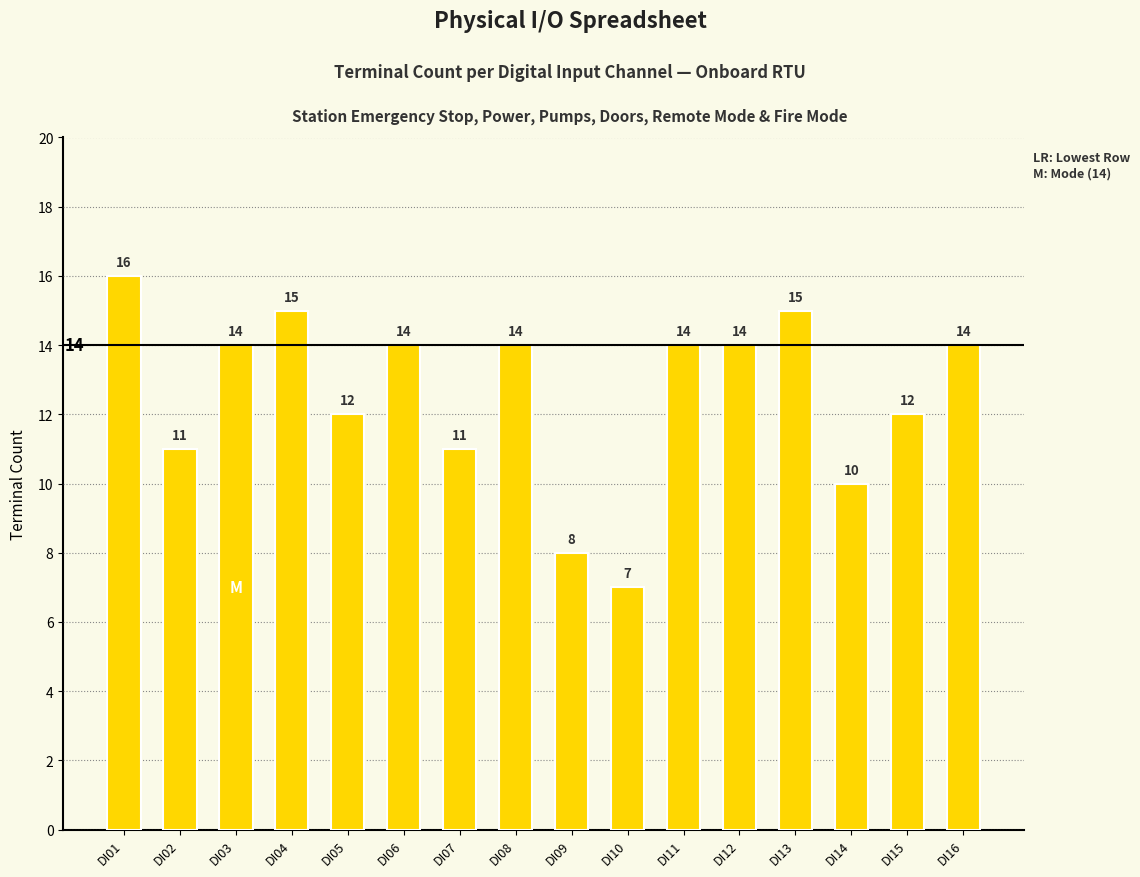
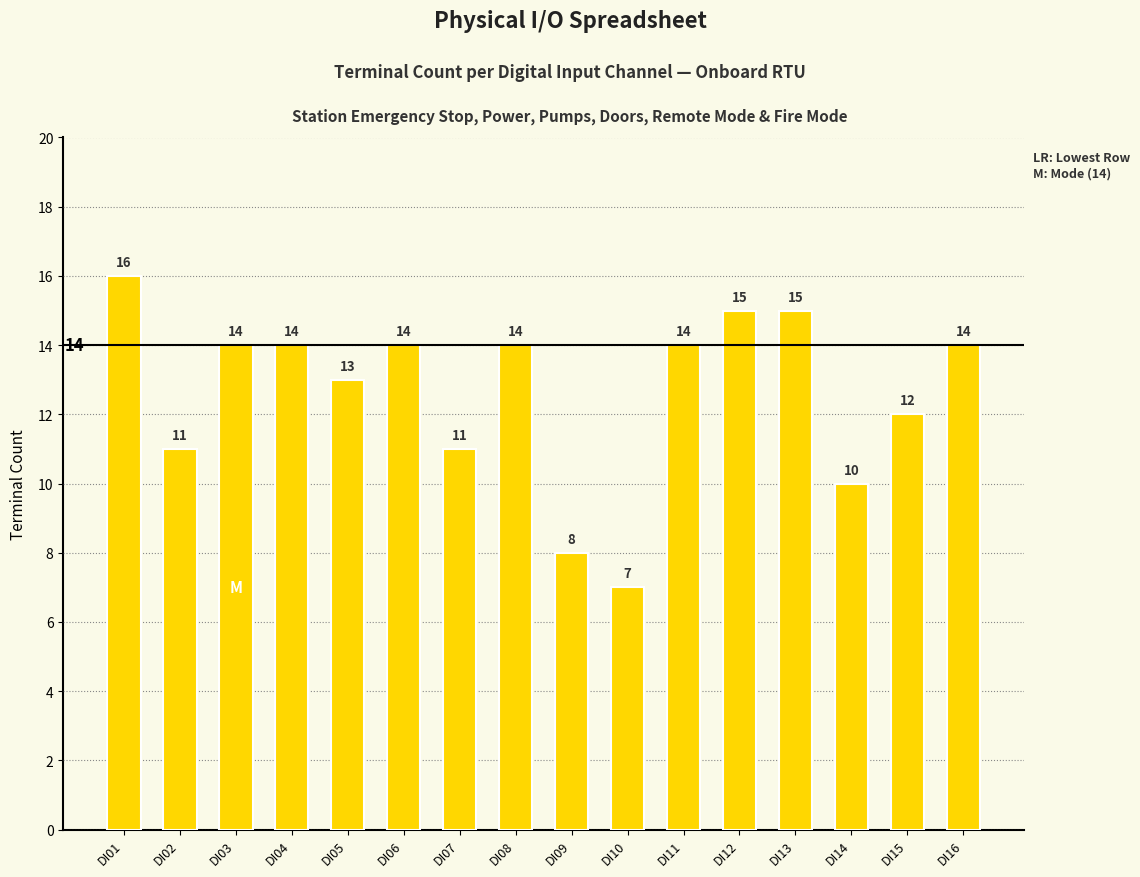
  {
    "DI01": 16,
    "DI02": 11,
    "DI03": 14,
-   "DI04": 15,
-   "DI05": 12,
+   "DI04": 14,
+   "DI05": 13,
    "DI06": 14,
    "DI07": 11,
    "DI08": 14,
    "DI09": 8,
    "DI10": 7,
    "DI11": 14,
-   "DI12": 14,
+   "DI12": 15,
    "DI13": 15,
    "DI14": 10,
    "DI15": 12,
    "DI16": 14
  }
